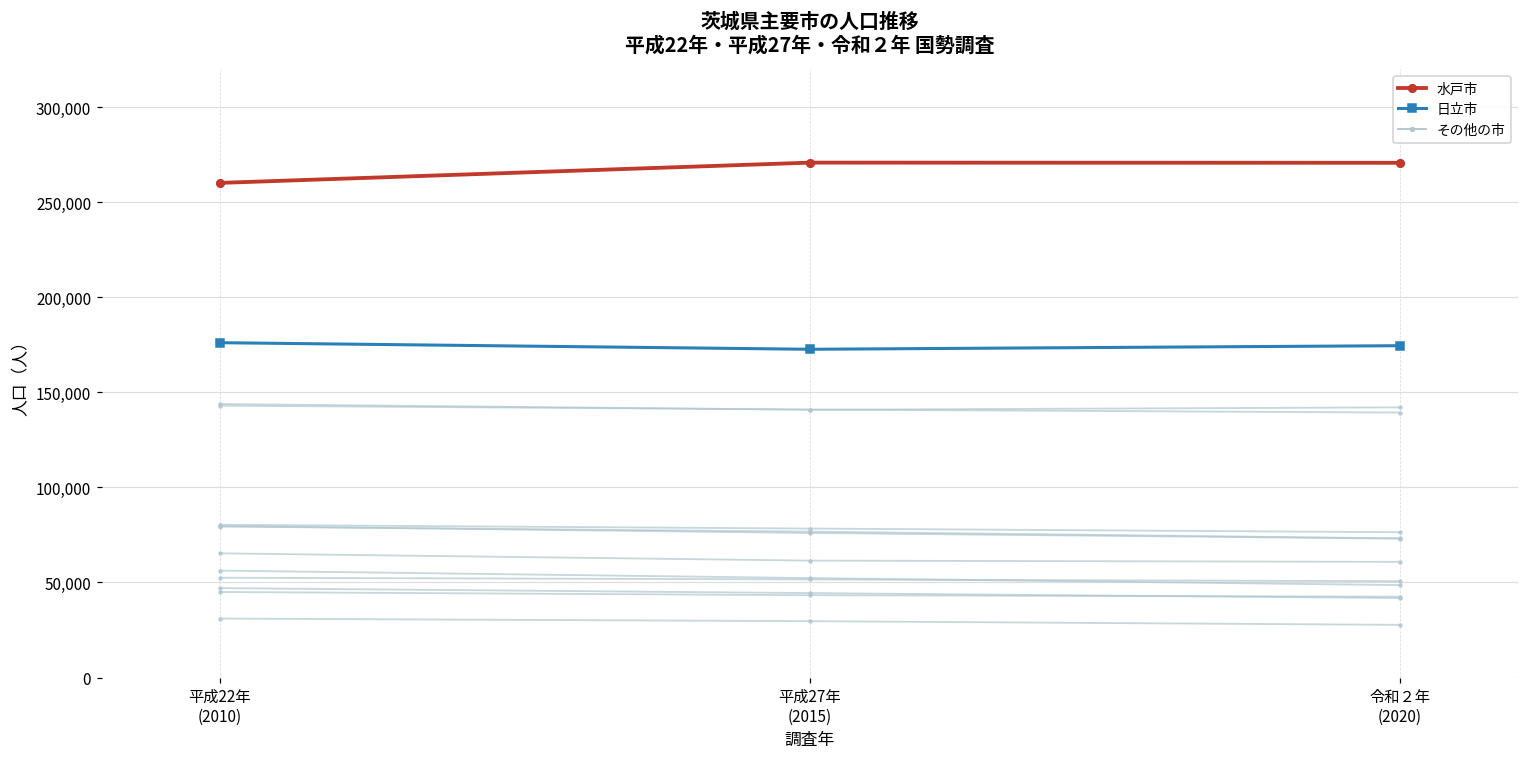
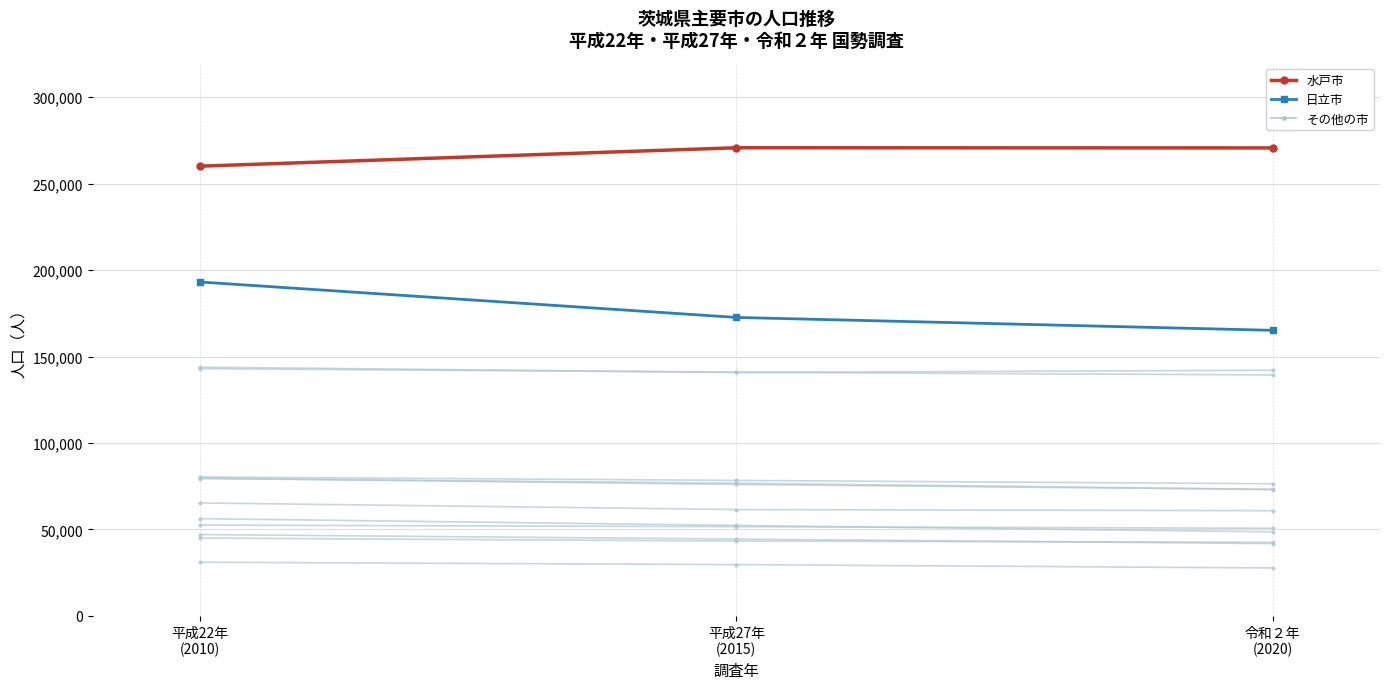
  {
    "水戸市": {
      "平成22年 (2010)": "260,000",
      "平成27年 (2015)": "271,000",
      "令和２年 (2020)": "271,000"
    },
    "日立市": {
-     "平成22年 (2010)": "176,000",
+     "平成22年 (2010)": "193,000",
      "平成27年 (2015)": "173,000",
-     "令和２年 (2020)": "175,000"
+     "令和２年 (2020)": "165,000"
    }
  }
